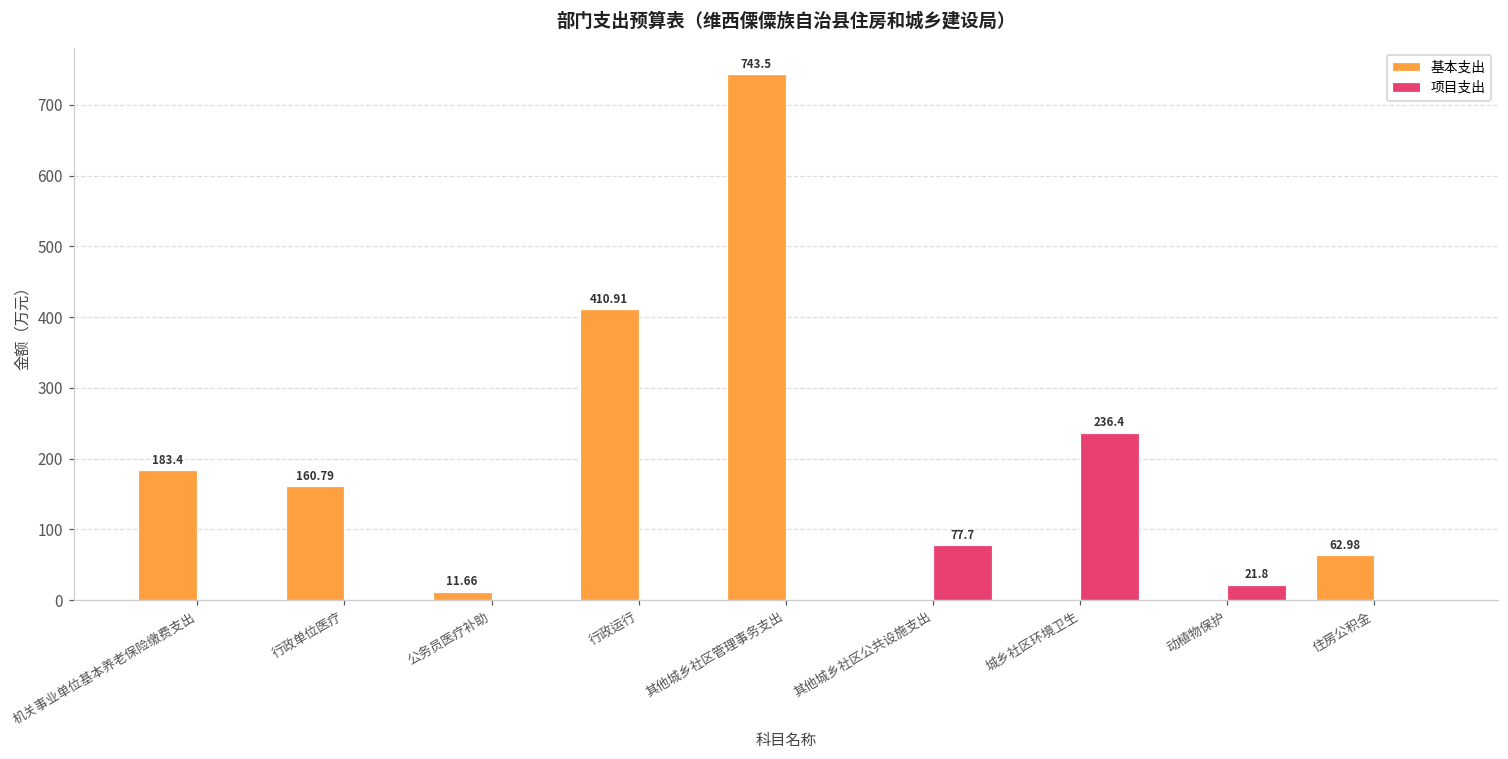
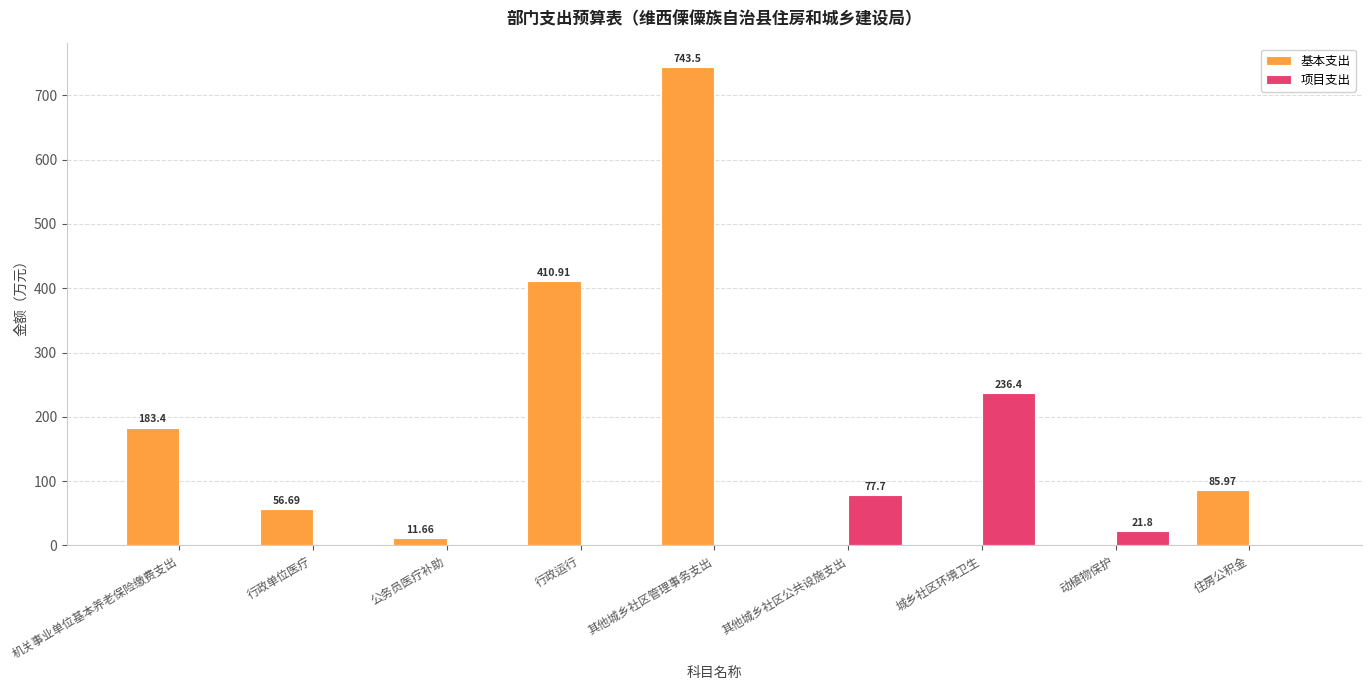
  {
    "基本支出": {
      "机关事业单位基本养老保险缴费支出": 183.4,
-     "行政单位医疗": 160.79,
+     "行政单位医疗": 56.69,
      "公务员医疗补助": 11.66,
      "行政运行": 410.91,
      "其他城乡社区管理事务支出": 743.5,
-     "住房公积金": 62.98
+     "住房公积金": 85.97
    },
    "项目支出": {
      "其他城乡社区公共设施支出": 77.7,
      "城乡社区环境卫生": 236.4,
      "动植物保护": 21.8
    }
  }
